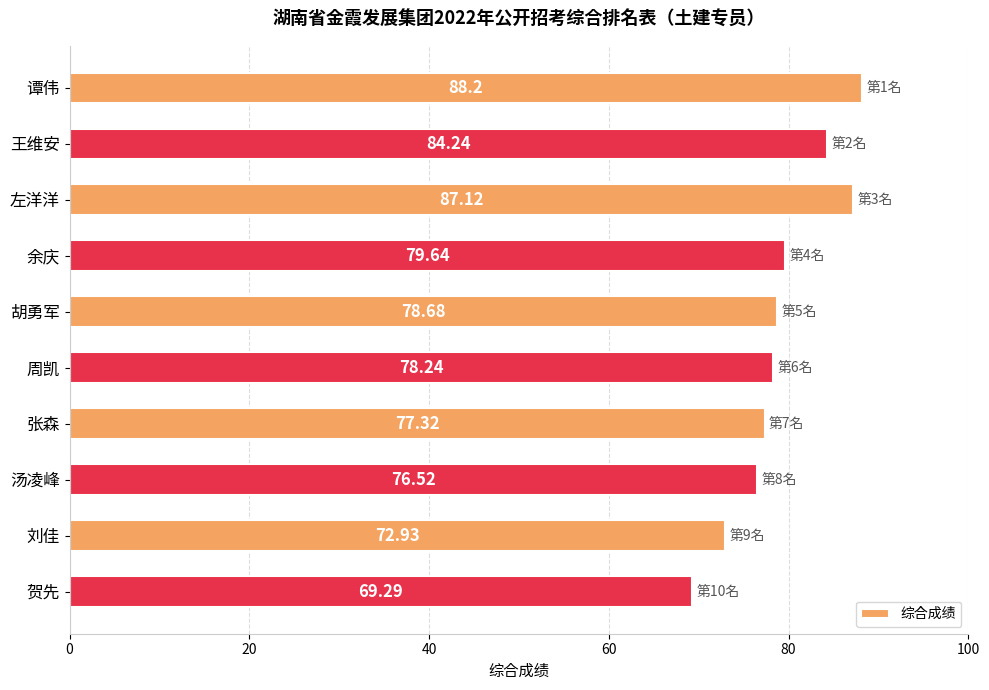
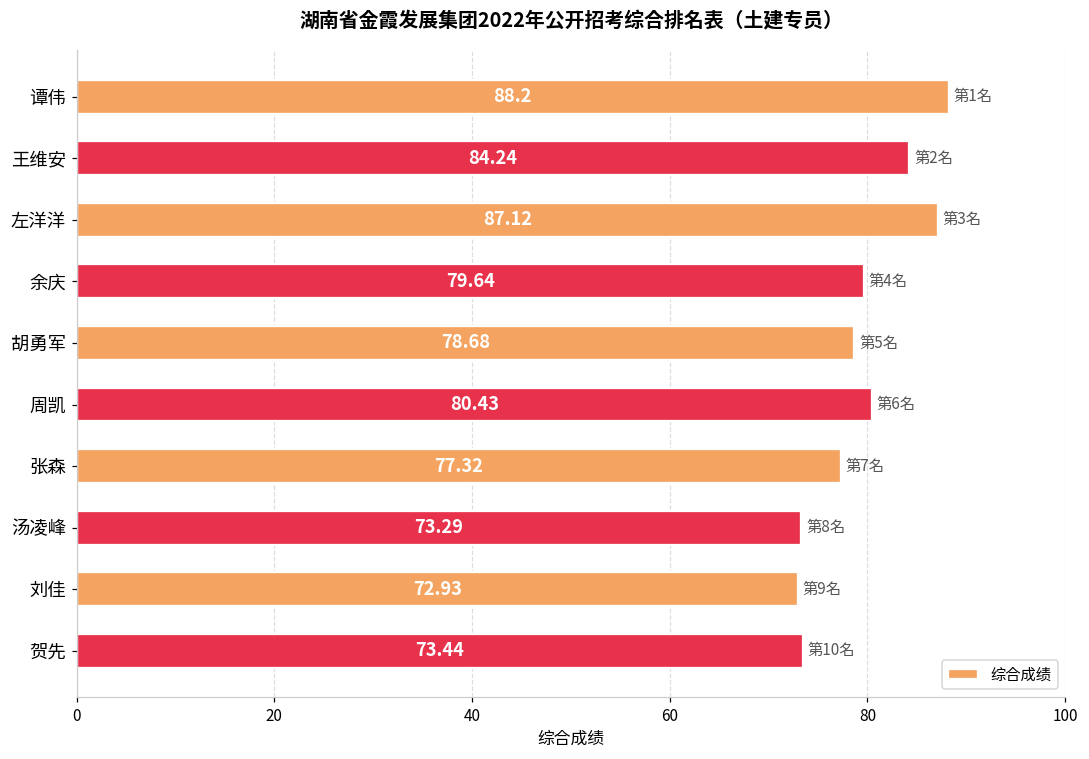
  {
    "谭伟": 88.2,
    "王维安": 84.24,
    "左洋洋": 87.12,
    "余庆": 79.64,
    "胡勇军": 78.68,
-   "周凯": 78.24,
+   "周凯": 80.43,
    "张森": 77.32,
-   "汤凌峰": 76.52,
+   "汤凌峰": 73.29,
    "刘佳": 72.93,
-   "贺先": 69.29
+   "贺先": 73.44
  }
